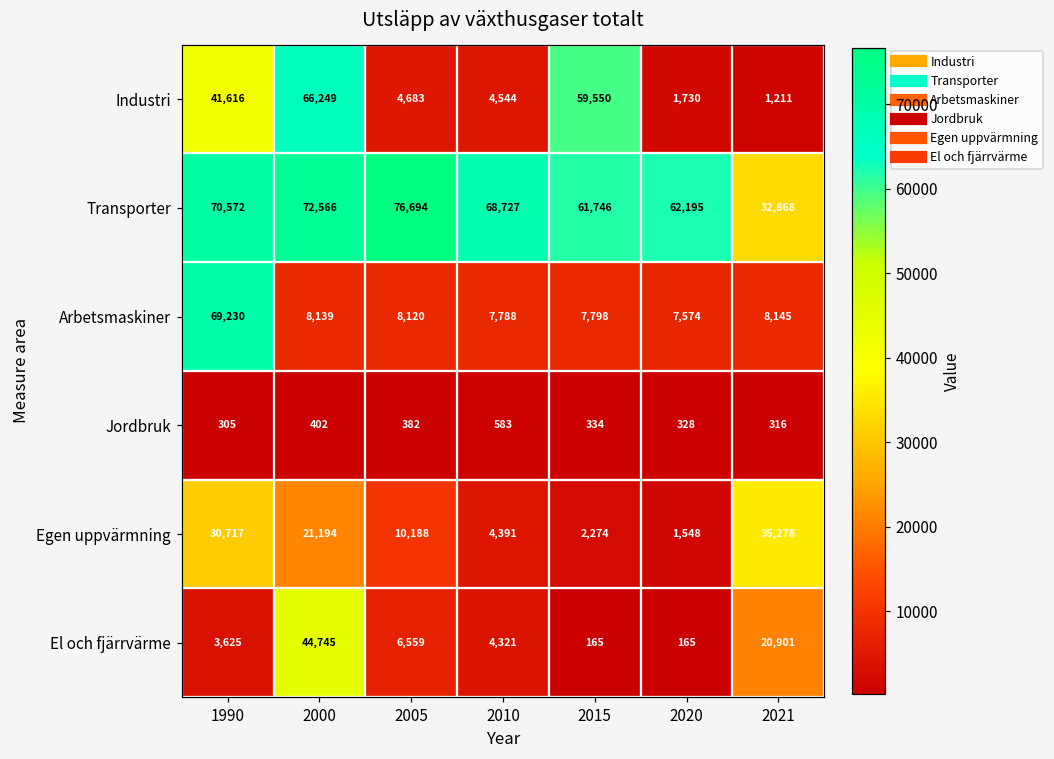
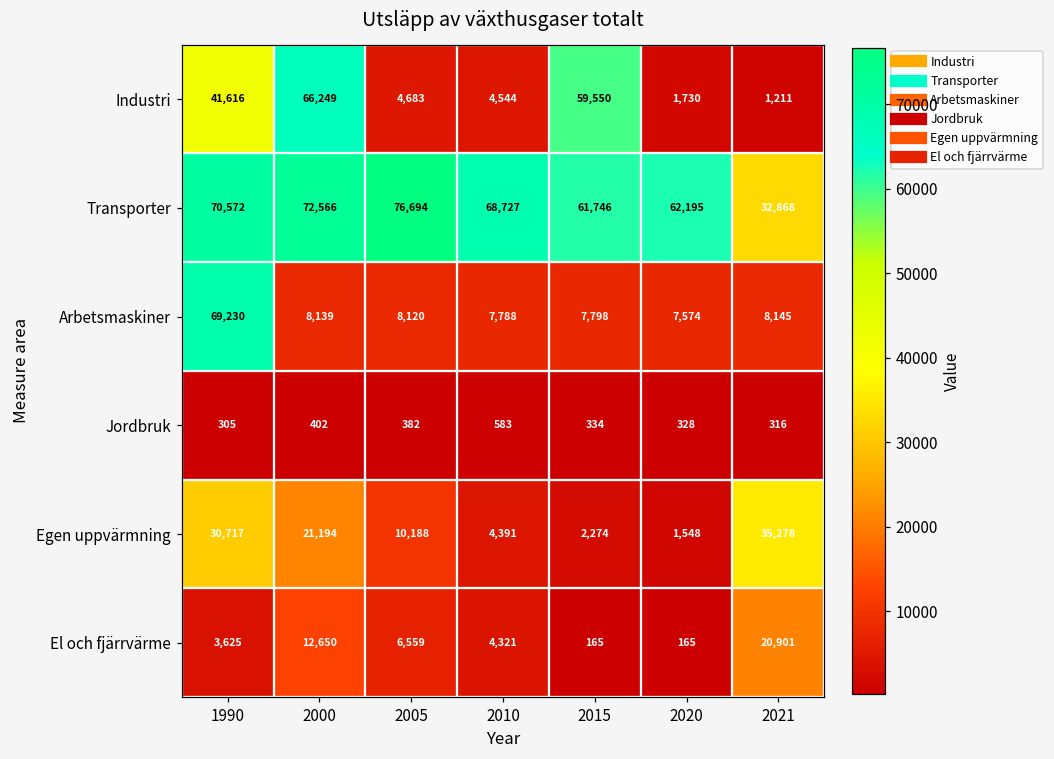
  {
    "Industri": {
      "1990": "41,616",
      "2000": "66,249",
      "2005": "4,683",
      "2010": "4,544",
      "2015": "59,550",
      "2020": "1,730",
      "2021": "1,211"
    },
    "Transporter": {
      "1990": "70,572",
      "2000": "72,566",
      "2005": "76,694",
      "2010": "68,727",
      "2015": "61,746",
      "2020": "62,195",
      "2021": "32,868"
    },
    "Arbetsmaskiner": {
      "1990": "69,230",
      "2000": "8,139",
      "2005": "8,120",
      "2010": "7,788",
      "2015": "7,798",
      "2020": "7,574",
      "2021": "8,145"
    },
    "Jordbruk": {
      "1990": "305",
      "2000": "402",
      "2005": "382",
      "2010": "583",
      "2015": "334",
      "2020": "328",
      "2021": "316"
    },
    "Egen uppvärmning": {
      "1990": "30,717",
      "2000": "21,194",
      "2005": "10,188",
      "2010": "4,391",
      "2015": "2,274",
      "2020": "1,548",
      "2021": "35,278"
    },
    "El och fjärrvärme": {
      "1990": "3,625",
-     "2000": "44,745",
+     "2000": "12,650",
      "2005": "6,559",
      "2010": "4,321",
      "2015": "165",
      "2020": "165",
      "2021": "20,901"
    }
  }
